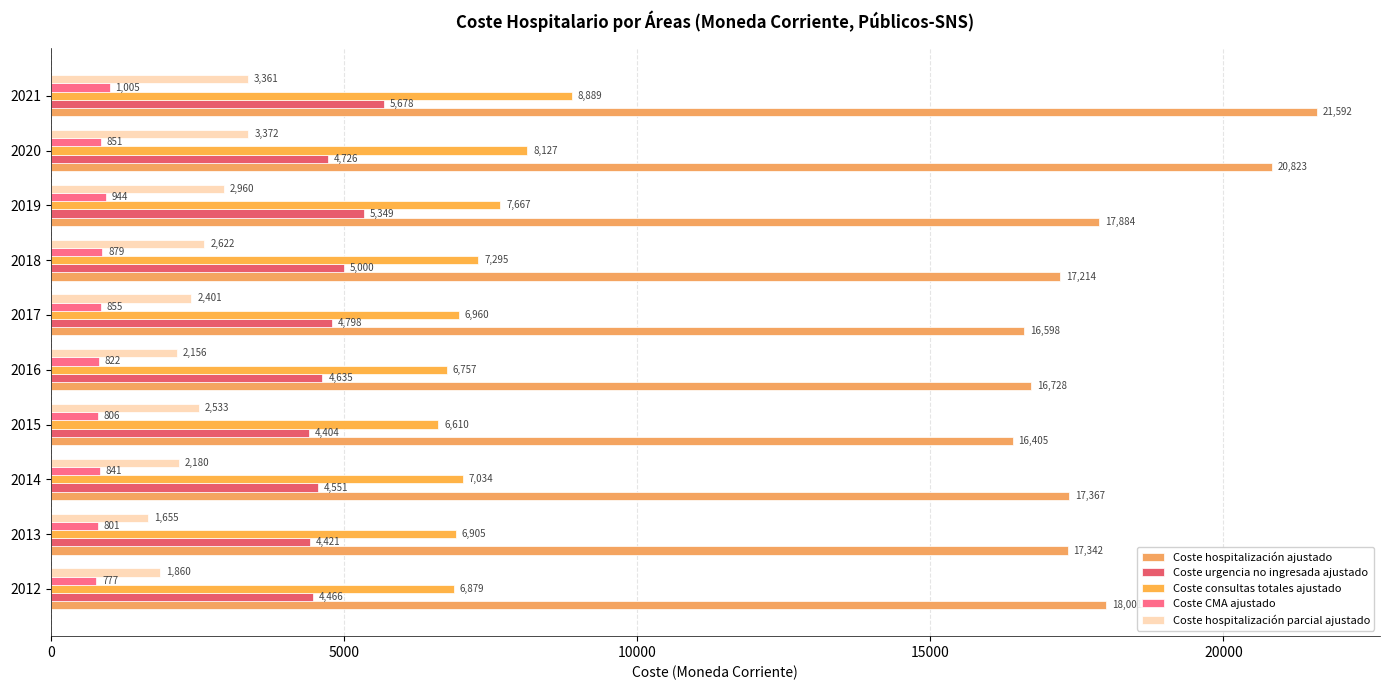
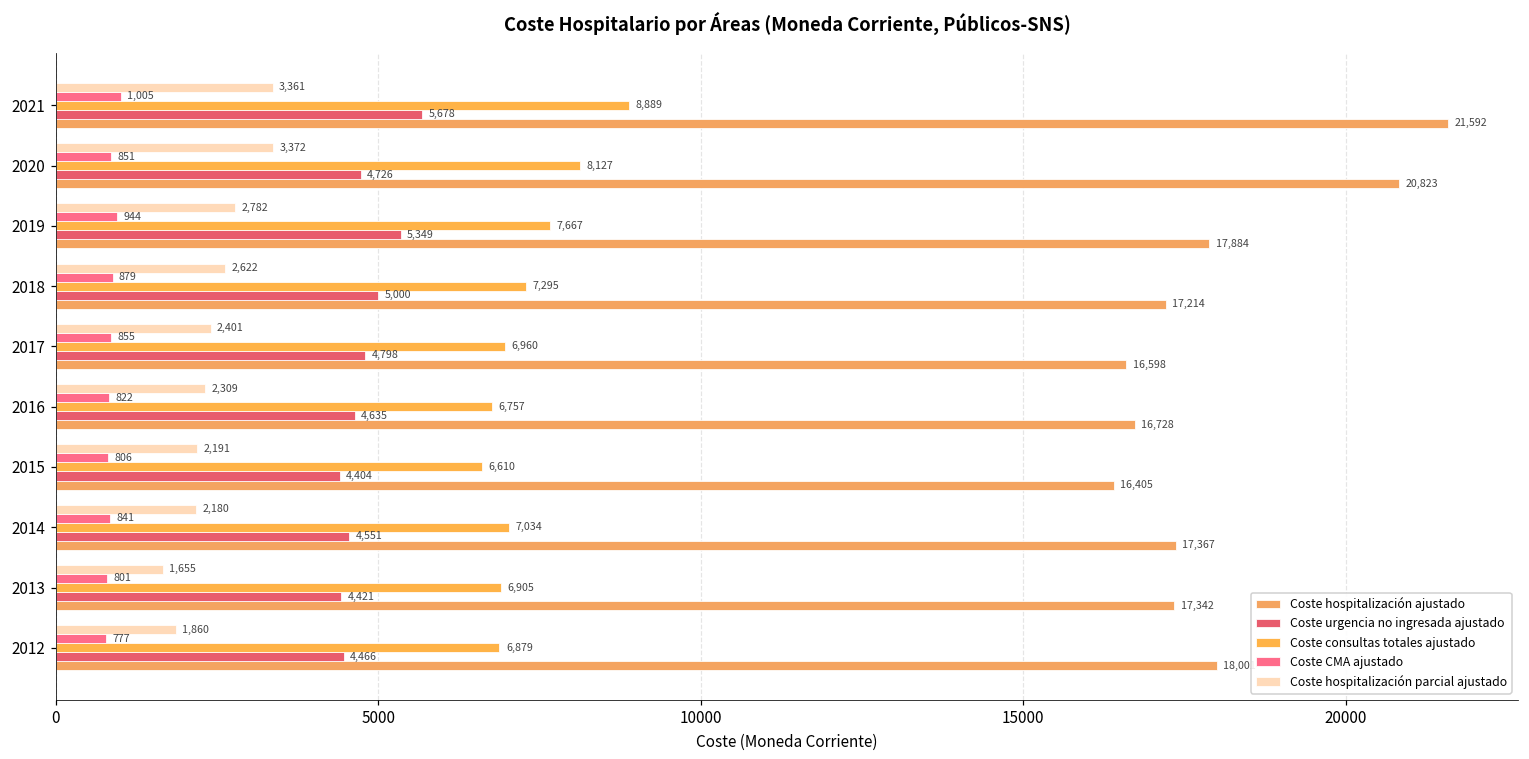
  {
    "Coste hospitalización parcial ajustado": {
      "2021": "3,361",
      "2020": "3,372",
-     "2019": "2,960",
+     "2019": "2,782",
      "2018": "2,622",
      "2017": "2,401",
-     "2016": "2,156",
-     "2015": "2,533",
+     "2016": "2,309",
+     "2015": "2,191",
      "2014": "2,180",
      "2013": "1,655",
      "2012": "1,860"
    }
  }
